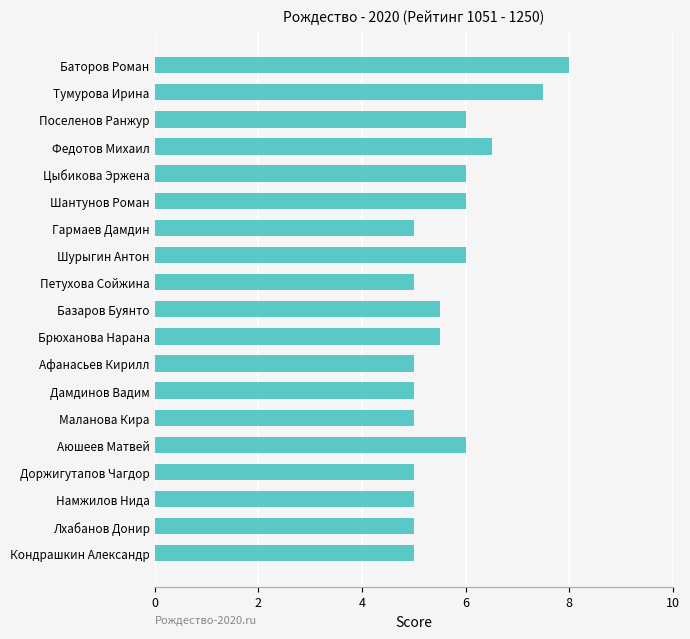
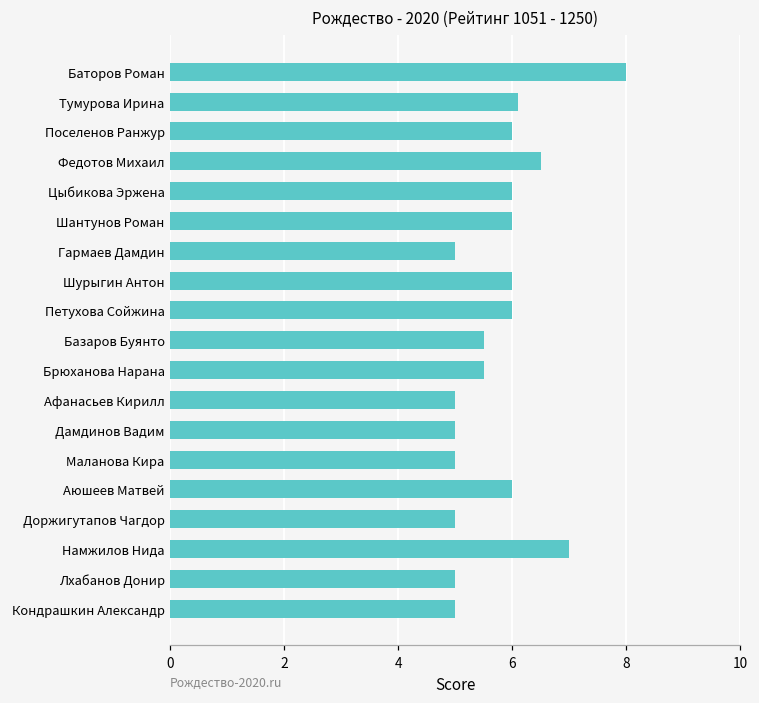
  {
    "Баторов Роман": 8.0,
-   "Тумурова Ирина": 7.5,
+   "Тумурова Ирина": 6.1,
    "Поселенов Ранжур": 6.0,
    "Федотов Михаил": 6.5,
    "Цыбикова Эржена": 6.0,
    "Шантунов Роман": 6.0,
    "Гармаев Дамдин": 5.0,
    "Шурыгин Антон": 6.0,
-   "Петухова Сойжина": 5,
+   "Петухова Сойжина": 6,
    "Базаров Буянто": 5.5,
    "Брюханова Нарана": 5.5,
    "Афанасьев Кирилл": 5.0,
    "Дамдинов Вадим": 5.0,
    "Маланова Кира": 5.0,
    "Аюшеев Матвей": 6.0,
    "Доржигутапов Чагдор": 5.0,
-   "Намжилов Нида": 5,
+   "Намжилов Нида": 7,
    "Лхабанов Донир": 5.0,
    "Кондрашкин Александр": 5.0
  }
